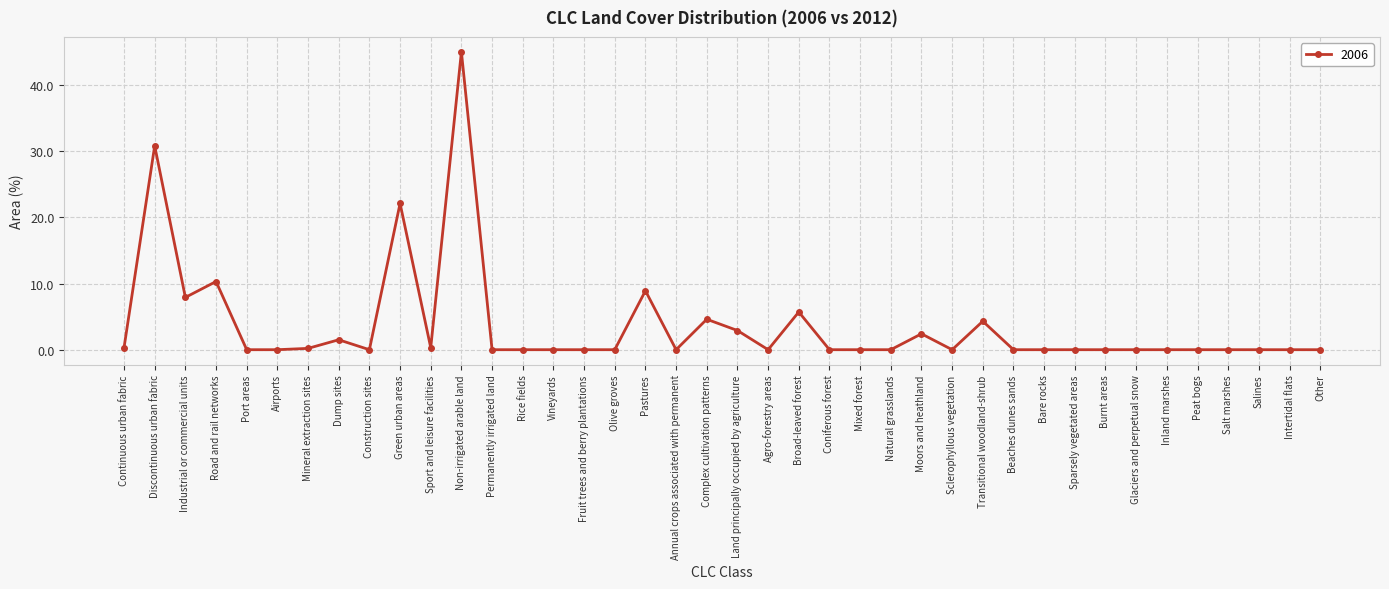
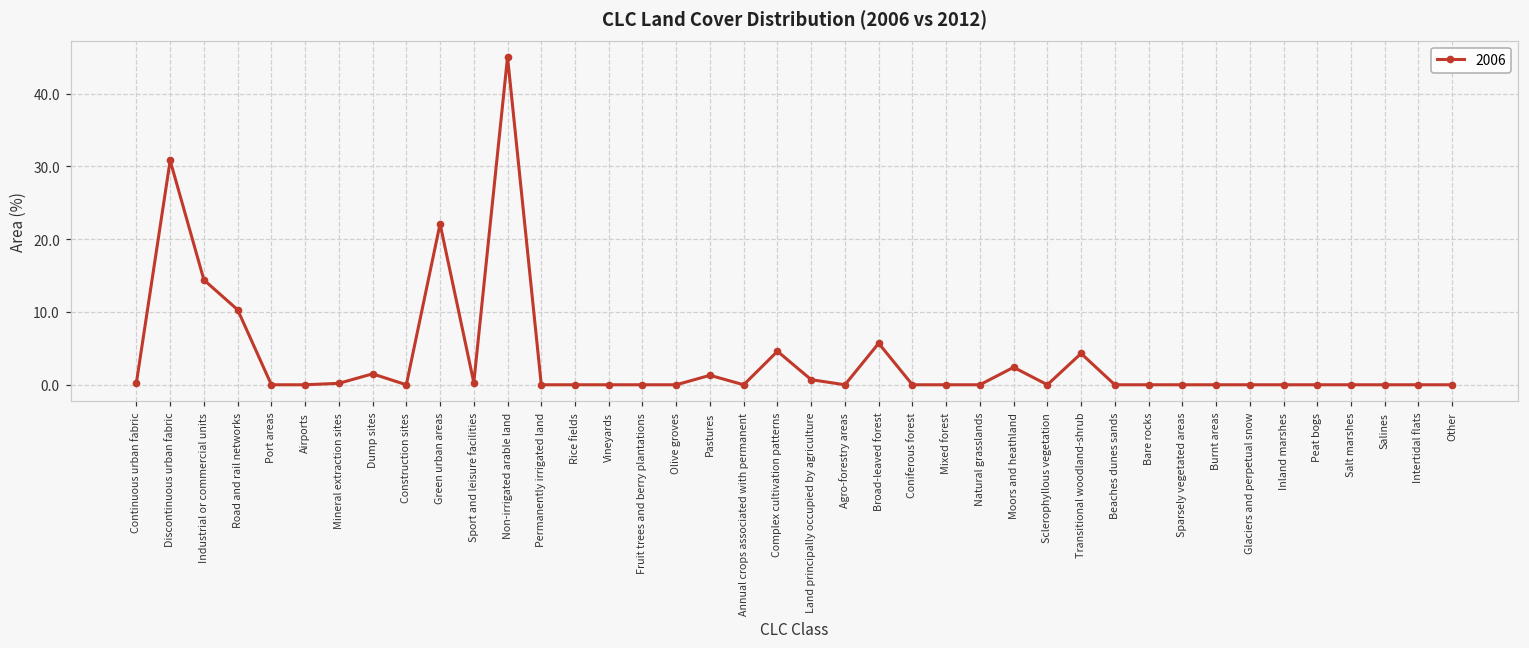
  {
    "Continuous urban fabric": 0,
    "Discontinuous urban fabric": 31,
-   "Industrial or commercial units": 8,
+   "Industrial or commercial units": 14,
    "Road and rail networks": 10,
    "Port areas": 0,
    "Airports": 0,
    "Mineral extraction sites": 0,
    "Dump sites": 2,
    "Construction sites": 0,
    "Green urban areas": 22,
    "Sport and leisure facilities": 0,
    "Non-irrigated arable land": 45,
    "Permanently irrigated land": 0,
    "Rice fields": 0,
    "Vineyards": 0,
    "Fruit trees and berry plantations": 0,
    "Olive groves": 0,
-   "Pastures": 9,
+   "Pastures": 1,
    "Annual crops associated with permanent": 0,
    "Complex cultivation patterns": 5,
-   "Land principally occupied by agriculture": 3,
+   "Land principally occupied by agriculture": 1,
    "Agro-forestry areas": 0,
    "Broad-leaved forest": 6,
    "Coniferous forest": 0,
    "Mixed forest": 0,
    "Natural grasslands": 0,
    "Moors and heathland": 2,
    "Sclerophyllous vegetation": 0,
    "Transitional woodland-shrub": 4,
    "Beaches dunes sands": 0,
    "Bare rocks": 0,
    "Sparsely vegetated areas": 0,
    "Burnt areas": 0,
    "Glaciers and perpetual snow": 0,
    "Inland marshes": 0,
    "Peat bogs": 0,
    "Salt marshes": 0,
    "Salines": 0,
    "Intertidal flats": 0,
    "Other": 0
  }
